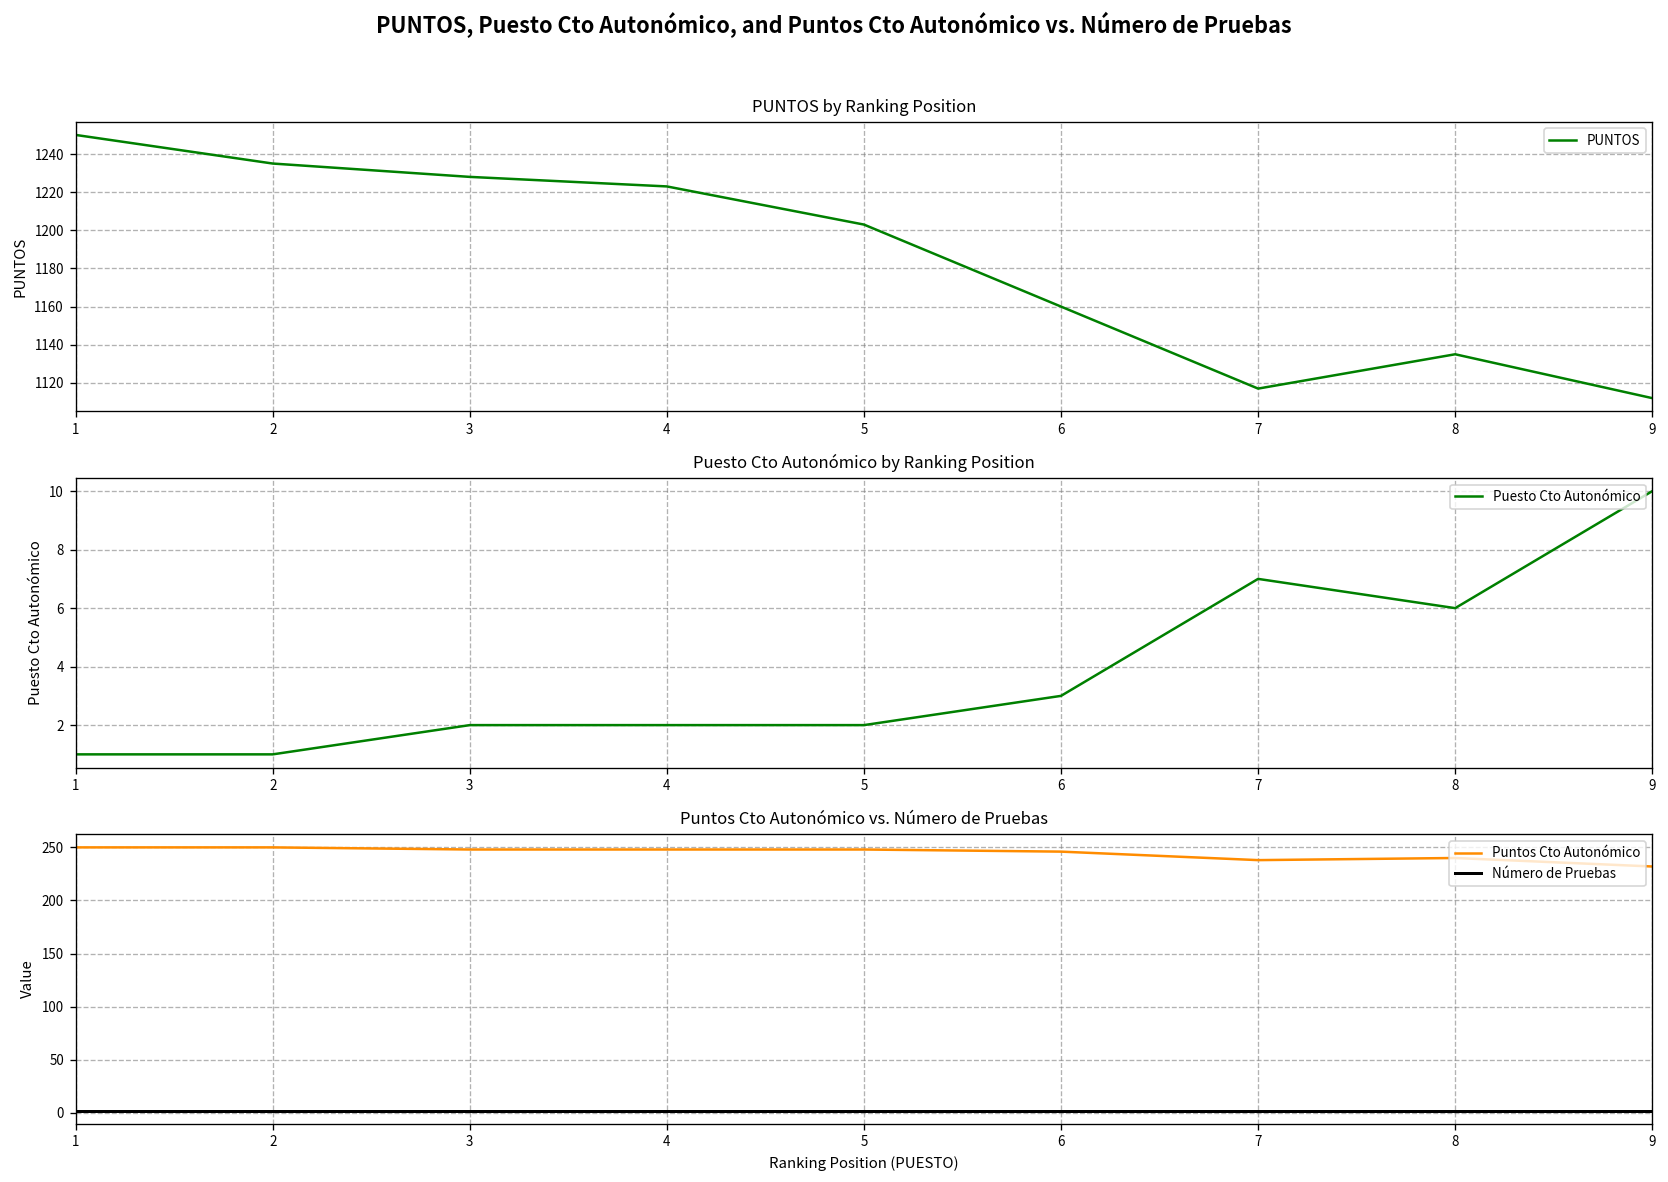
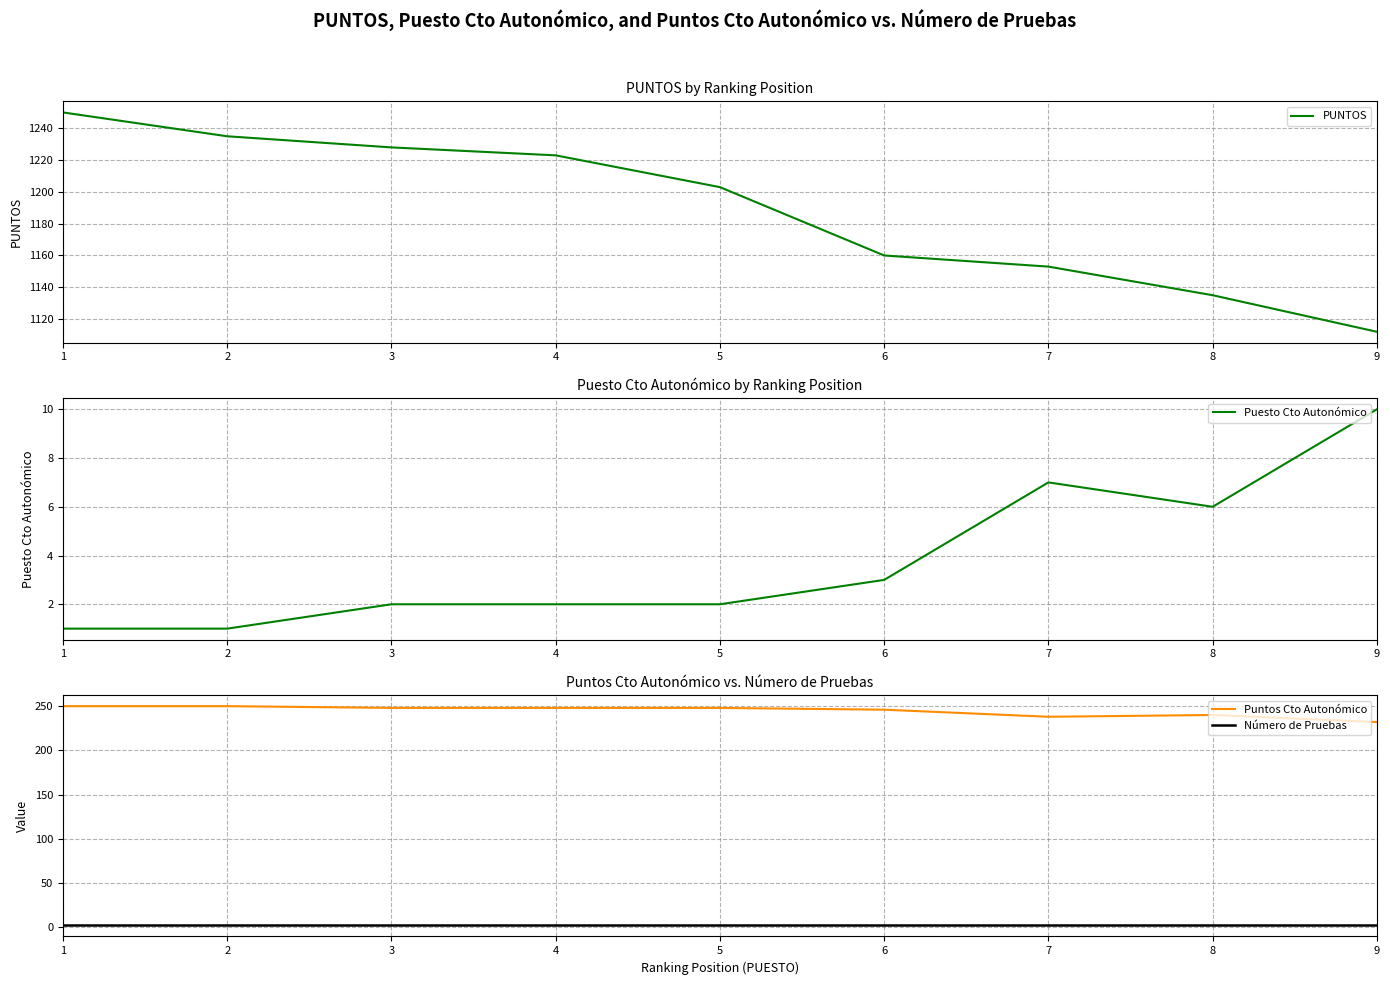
  {
    "PUNTOS by Ranking Position": {
      "1": 1250,
      "2": 1235,
      "3": 1228,
      "4": 1223,
      "5": 1203,
      "6": 1160,
-     "7": 1117,
+     "7": 1153,
      "8": 1135,
      "9": 1112
    },
    "Puesto Cto Autonómico by Ranking Position": {
      "1": 1.0,
      "2": 1.0,
      "3": 2.0,
      "4": 2.0,
      "5": 2.0,
      "6": 3.0,
      "7": 7.0,
      "8": 6.0,
      "9": 10.0
    },
    "Puntos Cto Autonómico vs. Número de Pruebas": {
      "Puntos Cto Autonómico": {
        "1": 250,
        "2": 250,
        "3": 250,
        "4": 250,
        "5": 250,
        "6": 250,
        "7": 240,
        "9": 230
      },
      "Número de Pruebas": {
        "1": 0,
        "2": 0,
        "3": 0,
        "4": 0,
        "5": 0,
        "6": 0,
        "7": 0,
        "8": 0,
        "9": 0
      }
    }
  }
